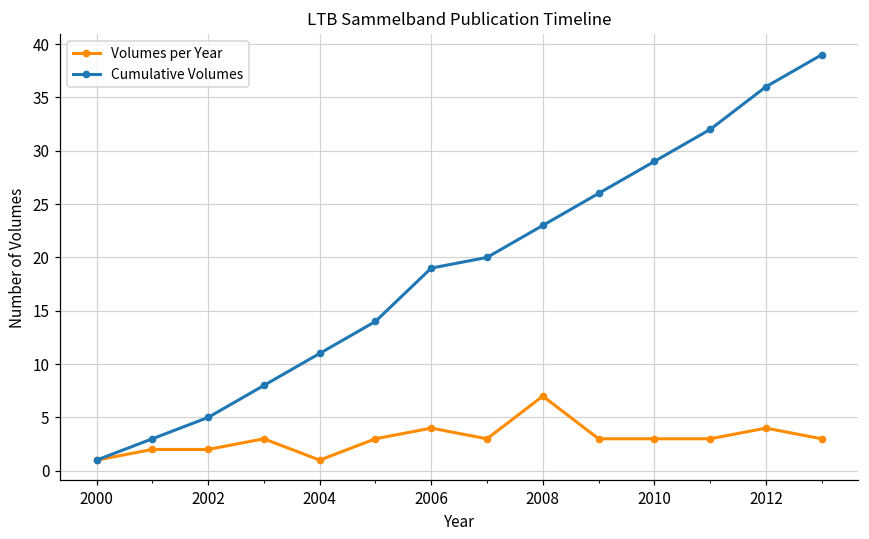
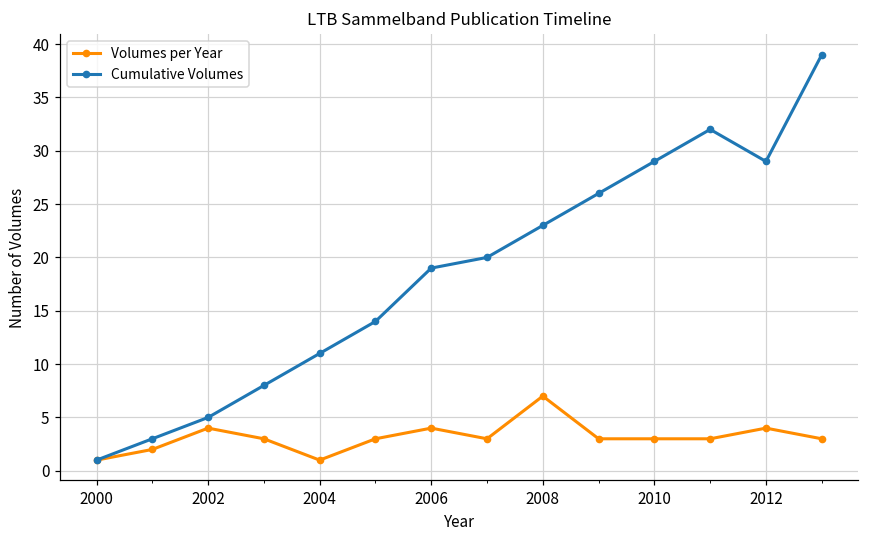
  {
    "Volumes per Year": {
-     "2002": 2,
+     "2002": 4,
      "2004": 1,
      "2006": 4,
      "2008": 7,
      "2010": 3,
      "2012": 4
    },
    "Cumulative Volumes": {
      "2002": 5,
      "2004": 11,
      "2006": 19,
      "2008": 23,
      "2010": 29,
-     "2012": 36
+     "2012": 29
    }
  }
